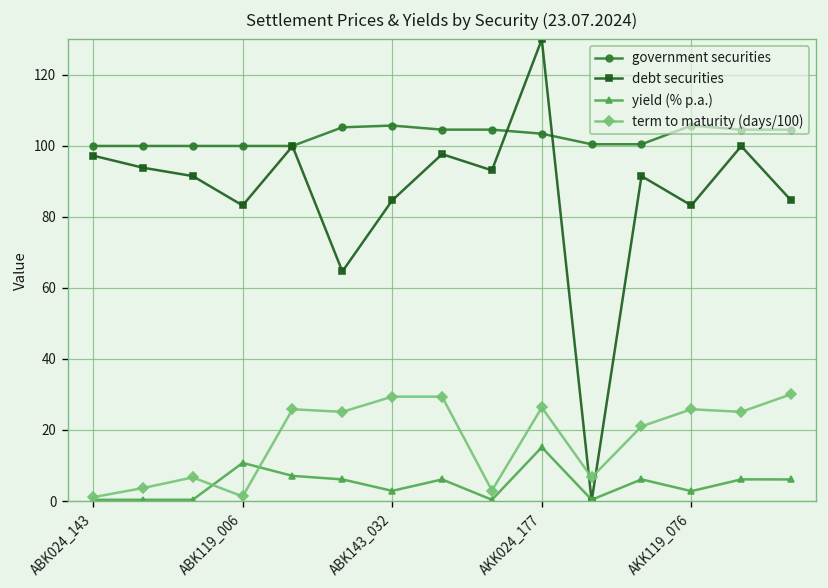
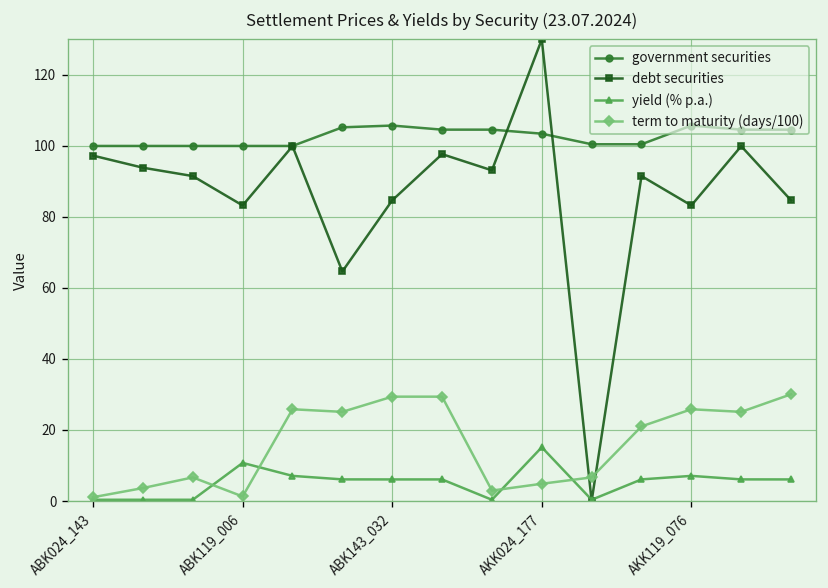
  {
    "yield (% p.a.)": {
      "ABK119_006": 11,
-     "ABK143_032": 3,
+     "ABK143_032": 6,
      "AKK024_177": 15,
-     "AKK119_076": 3
+     "AKK119_076": 7
    },
    "term to maturity (days/100)": {
      "ABK119_006": 1,
      "ABK143_032": 29,
-     "AKK024_177": 26,
+     "AKK024_177": 5,
      "AKK119_076": 26
    }
  }
